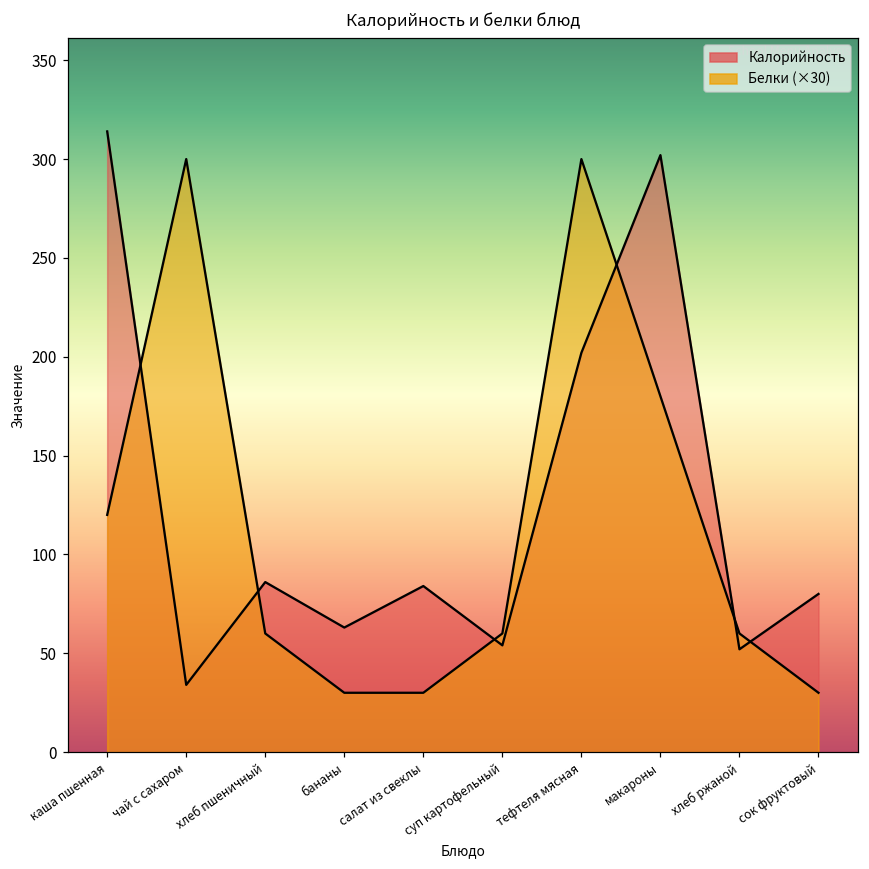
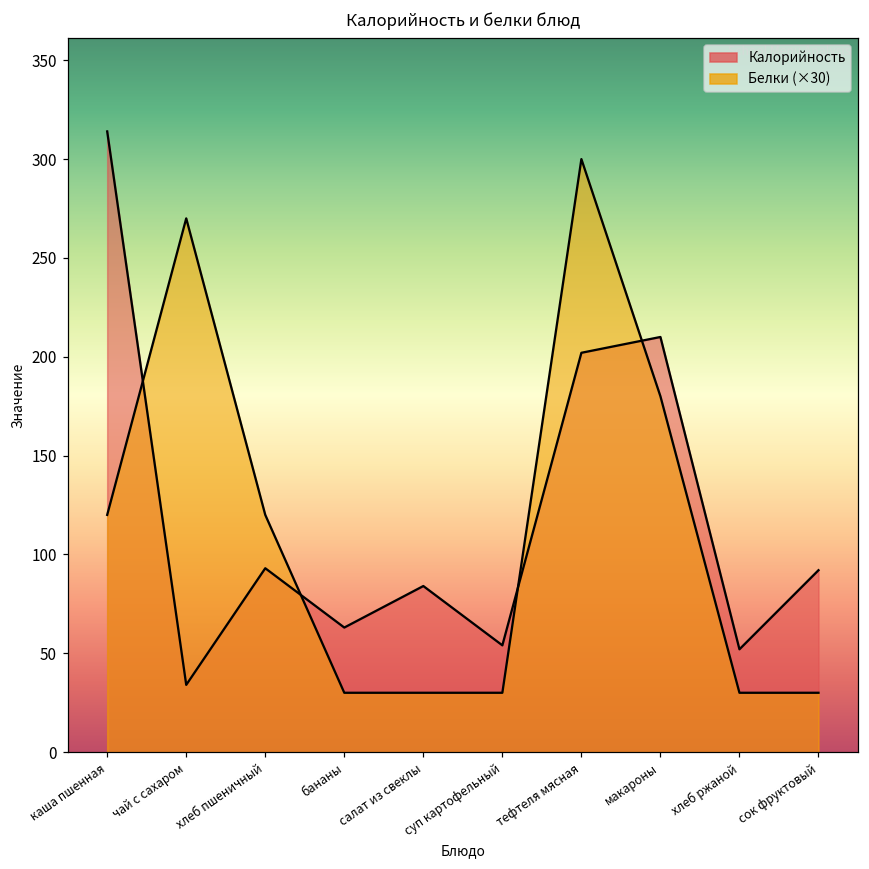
  {
    "Калорийность": {
      "каша пшенная": 314,
      "чай с сахаром": 34,
-     "хлеб пшеничный": 86,
+     "хлеб пшеничный": 93,
      "бананы": 63,
      "салат из свеклы": 84,
      "суп картофельный": 54,
      "тефтеля мясная": 202,
-     "макароны": 302,
+     "макароны": 210,
      "хлеб ржаной": 52,
-     "сок фруктовый": 80
+     "сок фруктовый": 92
    },
    "Белки (×30)": {
      "каша пшенная": 120,
-     "чай с сахаром": 300,
-     "хлеб пшеничный": 60,
+     "чай с сахаром": 270,
+     "хлеб пшеничный": 120,
      "бананы": 30,
      "салат из свеклы": 30,
-     "суп картофельный": 60,
+     "суп картофельный": 30,
      "тефтеля мясная": 300,
      "макароны": 180,
-     "хлеб ржаной": 60,
+     "хлеб ржаной": 30,
      "сок фруктовый": 30
    }
  }
